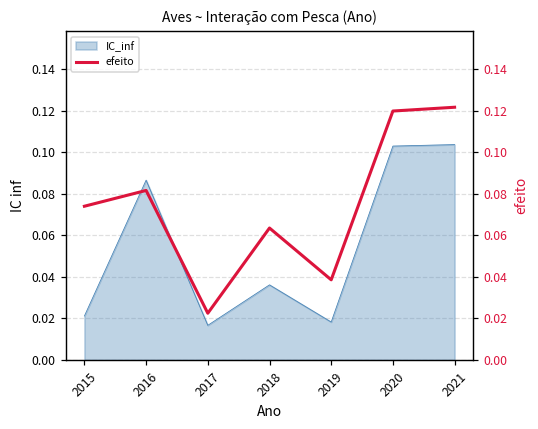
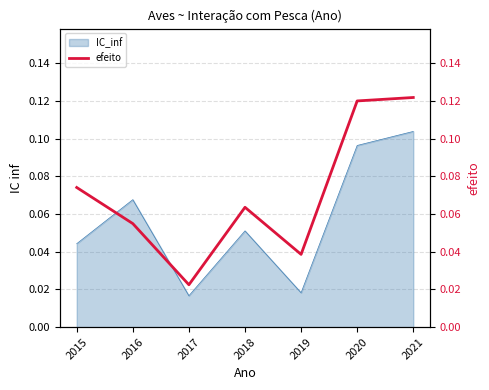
  {
    "IC_inf": {
-     "2015": 0.021,
-     "2016": 0.087,
+     "2015": 0.044,
+     "2016": 0.068,
      "2017": 0.017,
-     "2018": 0.036,
+     "2018": 0.051,
      "2019": 0.018,
-     "2020": 0.103,
+     "2020": 0.096,
      "2021": 0.104
    },
    "efeito": {
      "2015": 0.074,
-     "2016": 0.082,
+     "2016": 0.055,
      "2017": 0.022,
      "2018": 0.064,
      "2019": 0.039,
      "2020": 0.120,
      "2021": 0.122
    }
  }
